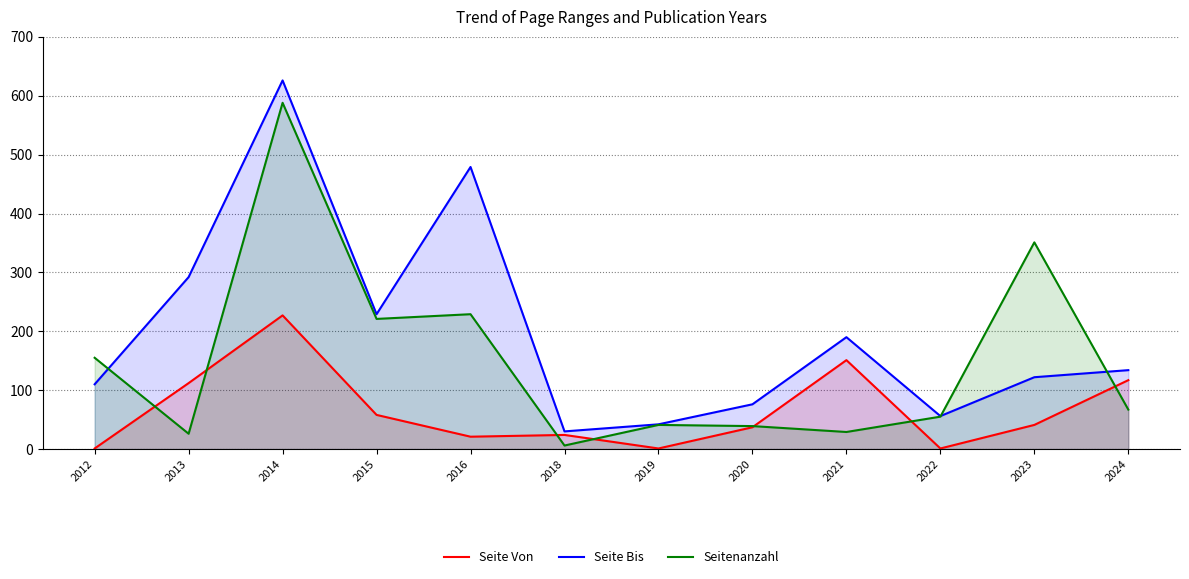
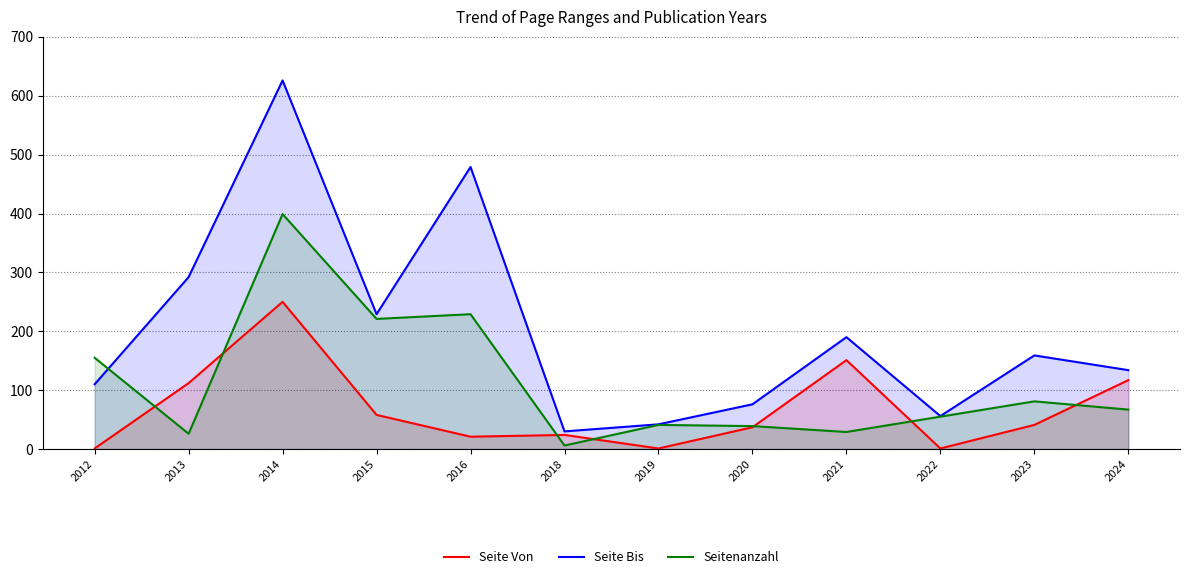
  {
    "Seite Von": {
      "2012": 0,
      "2013": 110,
-     "2014": 230,
+     "2014": 250,
      "2015": 60,
      "2016": 20,
      "2018": 20,
      "2019": 0,
      "2021": 150,
      "2022": 0,
      "2023": 40,
      "2024": 120
    },
    "Seite Bis": {
      "2012": 110,
      "2013": 290,
      "2014": 630,
      "2015": 230,
      "2016": 480,
      "2018": 30,
      "2020": 80,
      "2021": 190,
-     "2023": 120,
+     "2023": 160,
      "2024": 130
    },
    "Seitenanzahl": {
      "2012": 160,
      "2013": 30,
-     "2014": 590,
+     "2014": 400,
      "2015": 220,
      "2016": 230,
      "2018": 10,
      "2021": 30,
-     "2023": 350,
+     "2023": 80,
      "2024": 70
    }
  }
